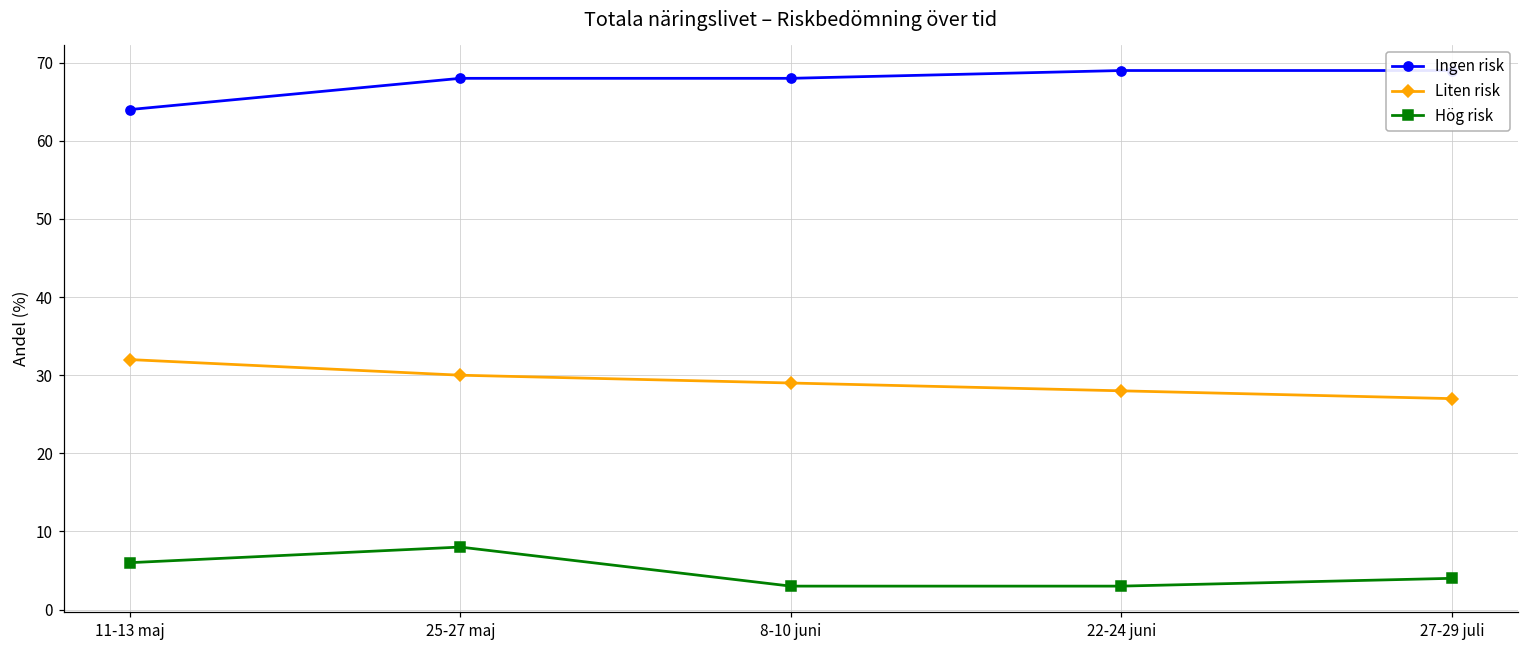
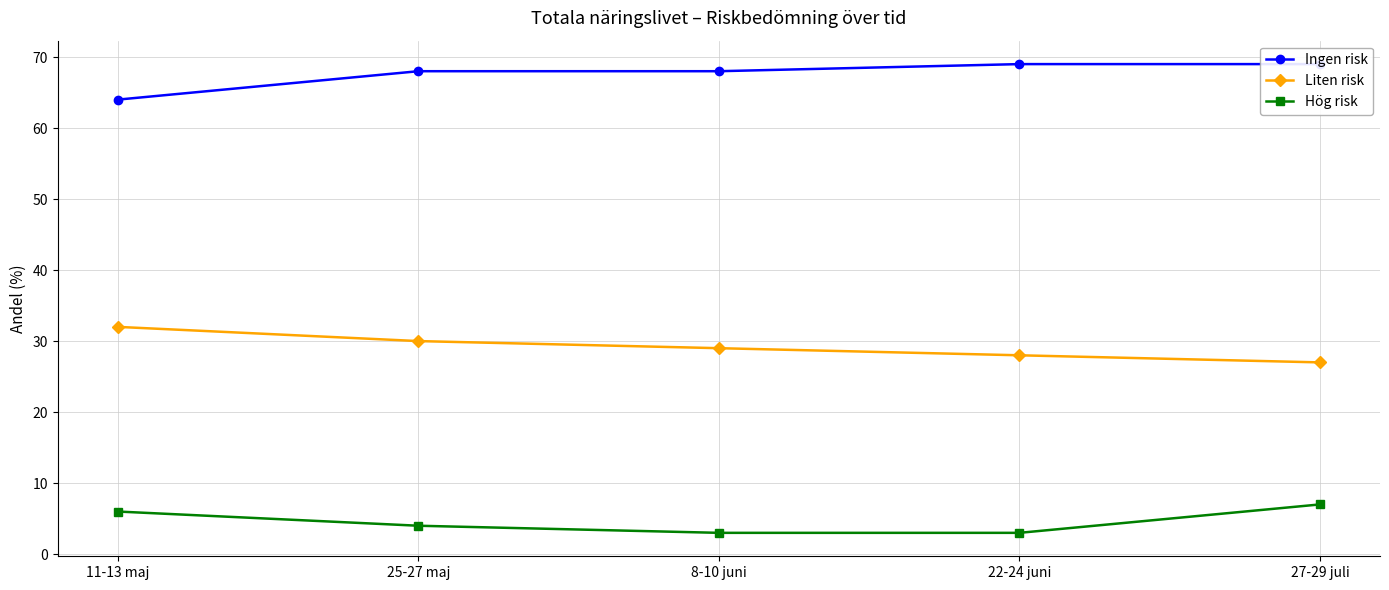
  {
    "Ingen risk": {
      "11-13 maj": 64,
      "25-27 maj": 68,
      "8-10 juni": 68,
      "22-24 juni": 69
    },
    "Liten risk": {
      "11-13 maj": 32,
      "25-27 maj": 30,
      "8-10 juni": 29,
      "22-24 juni": 28,
      "27-29 juli": 27
    },
    "Hög risk": {
      "11-13 maj": 6,
-     "25-27 maj": 8,
+     "25-27 maj": 4,
      "8-10 juni": 3,
      "22-24 juni": 3,
-     "27-29 juli": 4
+     "27-29 juli": 7
    }
  }
